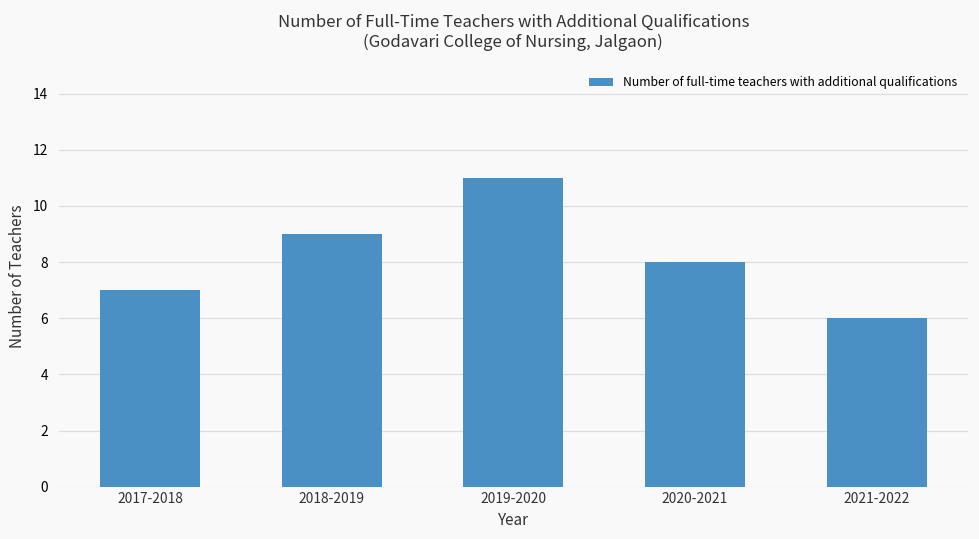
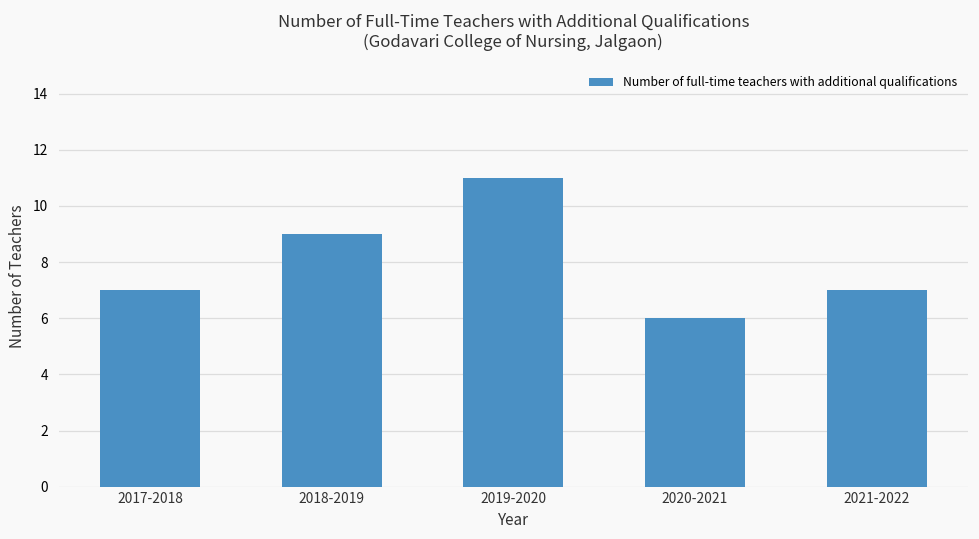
  {
    "2017-2018": 7,
    "2018-2019": 9,
    "2019-2020": 11,
-   "2020-2021": 8,
-   "2021-2022": 6
+   "2020-2021": 6,
+   "2021-2022": 7
  }
